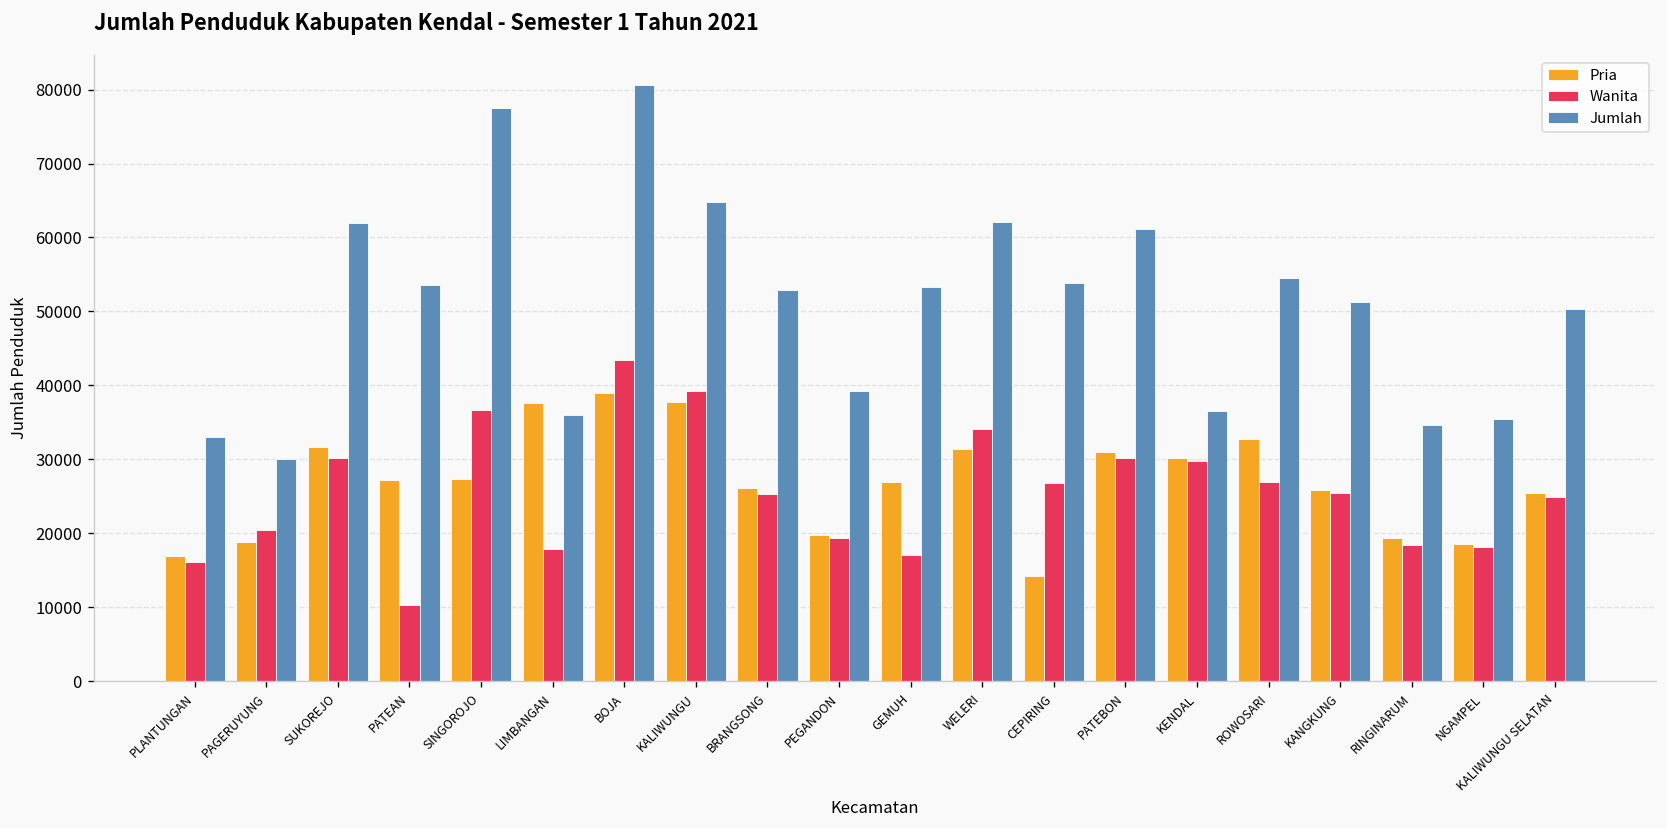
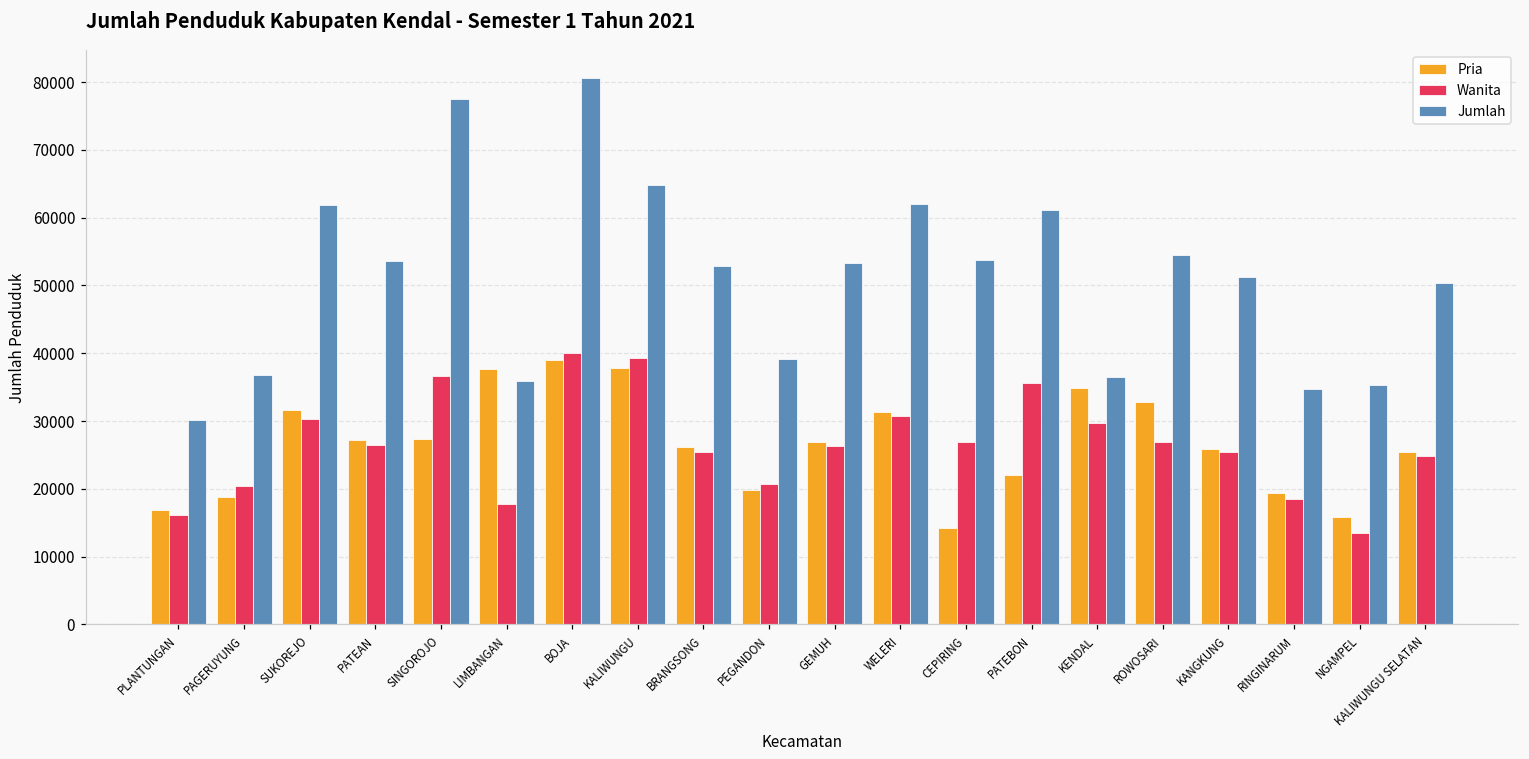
  {
    "Pria": {
      "PLANTUNGAN": 17000,
      "PAGERUYUNG": 19000,
      "SUKOREJO": 32000,
      "PATEAN": 27000,
      "SINGOROJO": 27000,
      "LIMBANGAN": 38000,
      "BOJA": 39000,
      "KALIWUNGU": 38000,
      "BRANGSONG": 26000,
      "PEGANDON": 20000,
      "GEMUH": 27000,
      "WELERI": 31000,
      "CEPIRING": 14000,
-     "PATEBON": 31000,
-     "KENDAL": 30000,
+     "PATEBON": 22000,
+     "KENDAL": 35000,
      "ROWOSARI": 33000,
      "KANGKUNG": 26000,
      "RINGINARUM": 19000,
-     "NGAMPEL": 19000,
+     "NGAMPEL": 16000,
      "KALIWUNGU SELATAN": 25000
    },
    "Wanita": {
      "PLANTUNGAN": 16000,
      "PAGERUYUNG": 20000,
      "SUKOREJO": 30000,
-     "PATEAN": 10000,
+     "PATEAN": 26000,
      "SINGOROJO": 37000,
      "LIMBANGAN": 18000,
-     "BOJA": 44000,
+     "BOJA": 40000,
      "KALIWUNGU": 39000,
      "BRANGSONG": 25000,
-     "PEGANDON": 19000,
-     "GEMUH": 17000,
-     "WELERI": 34000,
+     "PEGANDON": 21000,
+     "GEMUH": 26000,
+     "WELERI": 31000,
      "CEPIRING": 27000,
-     "PATEBON": 30000,
+     "PATEBON": 36000,
      "KENDAL": 30000,
      "ROWOSARI": 27000,
      "KANGKUNG": 25000,
      "RINGINARUM": 18000,
-     "NGAMPEL": 18000,
+     "NGAMPEL": 14000,
      "KALIWUNGU SELATAN": 25000
    },
    "Jumlah": {
-     "PLANTUNGAN": 33000,
-     "PAGERUYUNG": 30000,
+     "PLANTUNGAN": 30000,
+     "PAGERUYUNG": 37000,
      "SUKOREJO": 62000,
      "PATEAN": 54000,
      "SINGOROJO": 77000,
      "LIMBANGAN": 36000,
      "BOJA": 81000,
      "KALIWUNGU": 65000,
      "BRANGSONG": 53000,
      "PEGANDON": 39000,
      "GEMUH": 53000,
      "WELERI": 62000,
      "CEPIRING": 54000,
      "PATEBON": 61000,
      "KENDAL": 37000,
      "ROWOSARI": 55000,
      "KANGKUNG": 51000,
      "RINGINARUM": 35000,
      "NGAMPEL": 35000,
      "KALIWUNGU SELATAN": 50000
    }
  }
